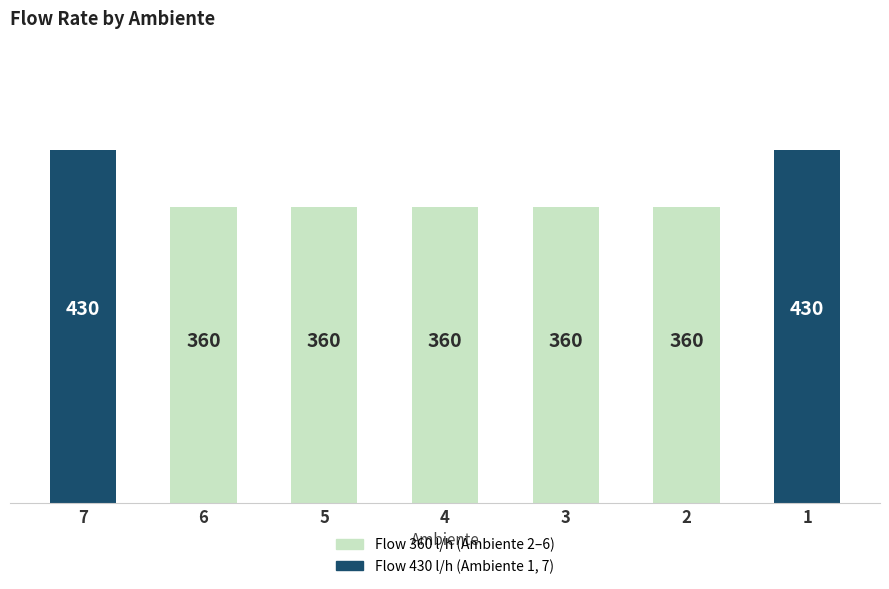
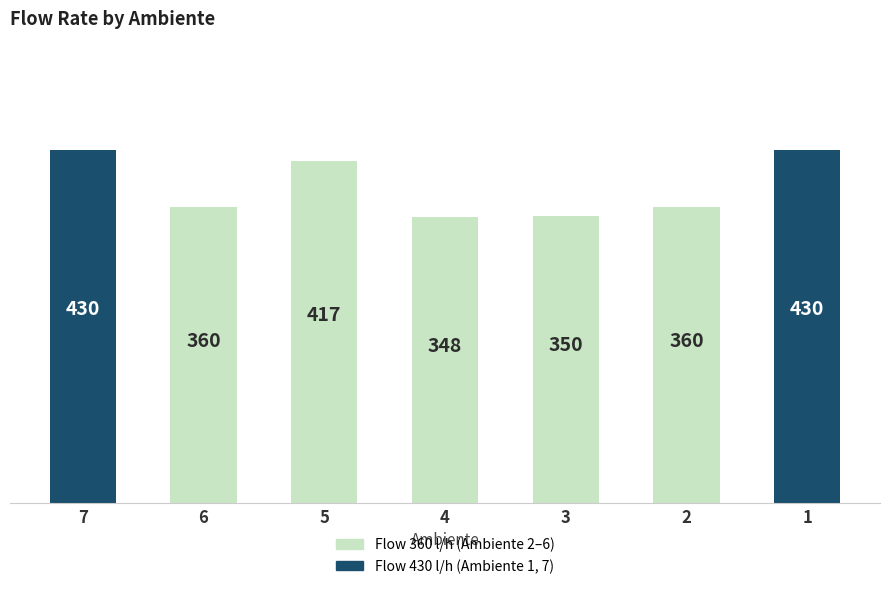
  {
    "7": 430,
    "6": 360,
-   "5": 360,
-   "4": 360,
-   "3": 360,
+   "5": 417,
+   "4": 348,
+   "3": 350,
    "2": 360,
    "1": 430
  }
